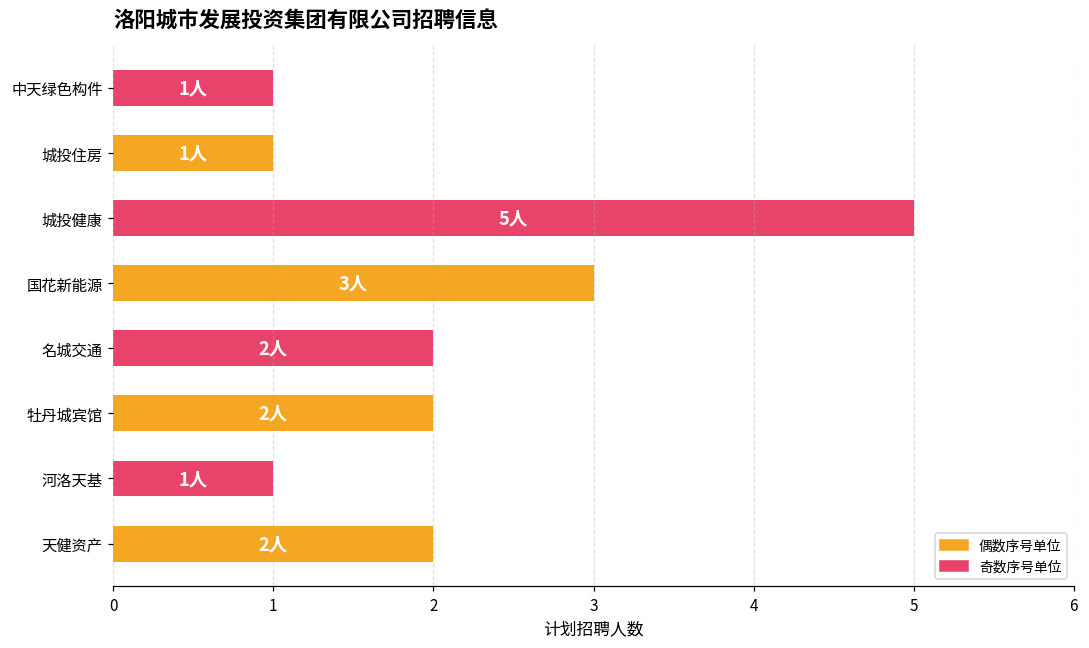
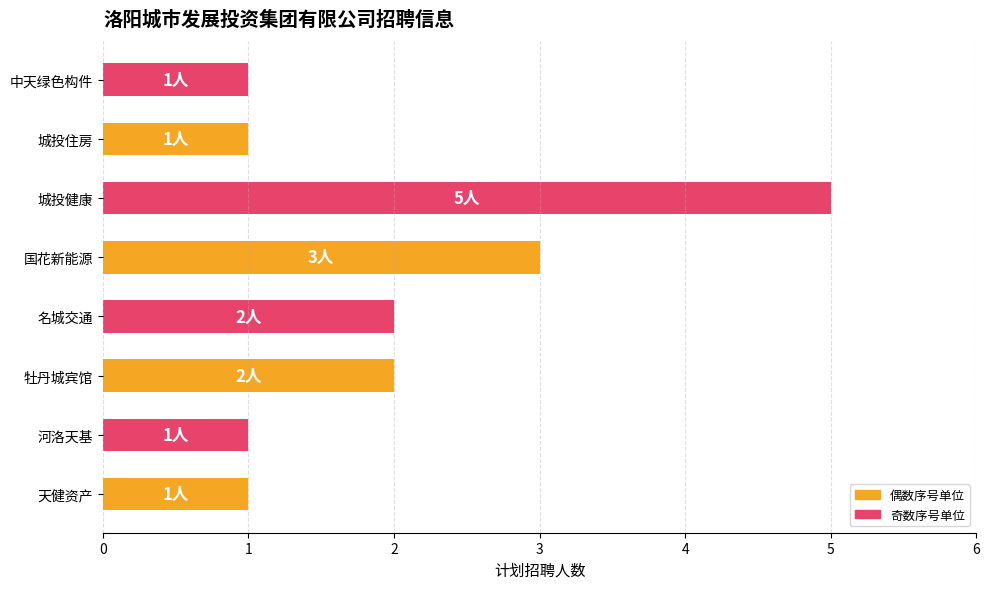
  {
    "中天绿色构件": "1人",
    "城投住房": "1人",
    "城投健康": "5人",
    "国花新能源": "3人",
    "名城交通": "2人",
    "牡丹城宾馆": "2人",
    "河洛天基": "1人",
-   "天健资产": "2人"
+   "天健资产": "1人"
  }
